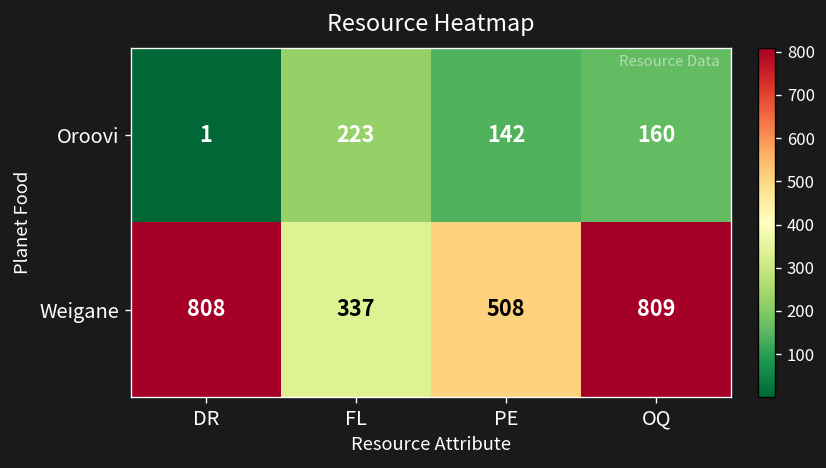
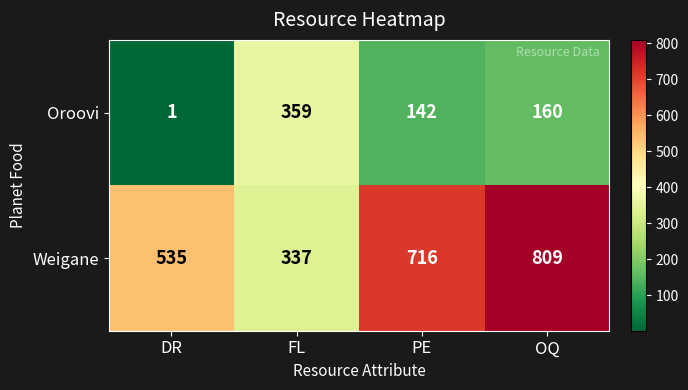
  {
    "Oroovi": {
      "DR": 1,
-     "FL": 223,
+     "FL": 359,
      "PE": 142
    },
    "Weigane": {
-     "DR": 808,
+     "DR": 535,
      "FL": 337,
-     "PE": 508,
+     "PE": 716,
      "OQ": 809
    }
  }
